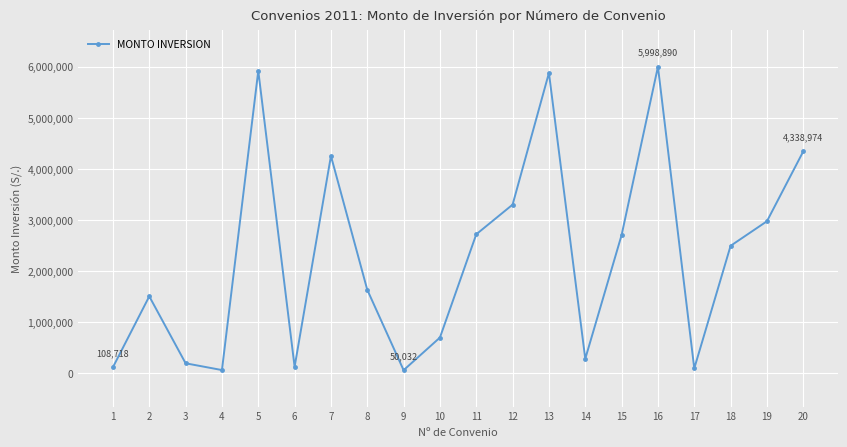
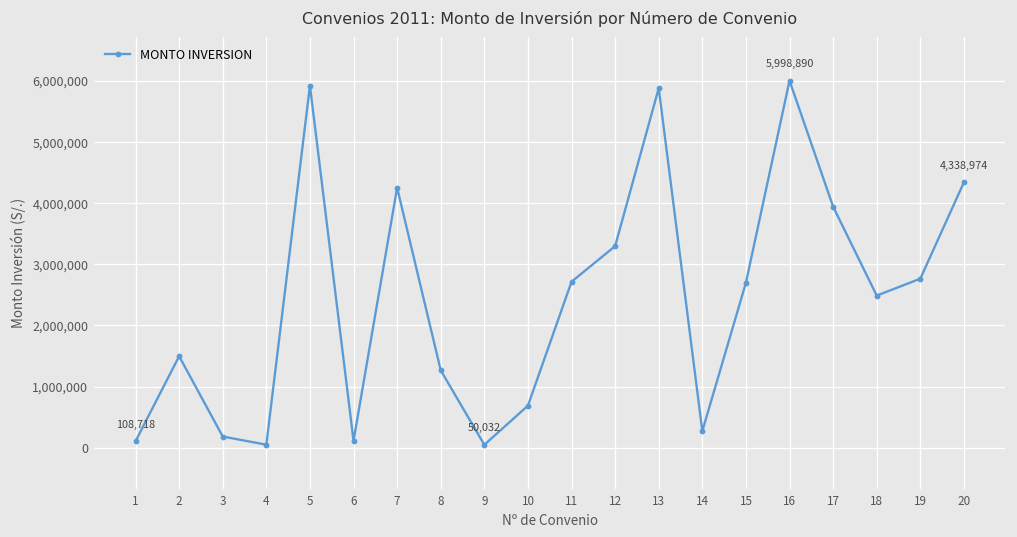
  {
    "2": "1,500,000",
    "3": "200,000",
    "4": "100,000",
    "5": "5,900,000",
    "6": "100,000",
    "7": "4,200,000",
-   "8": "1,600,000",
+   "8": "1,300,000",
    "10": "700,000",
    "11": "2,700,000",
    "12": "3,300,000",
    "13": "5,900,000",
    "14": "300,000",
    "15": "2,700,000",
-   "17": "100,000",
+   "17": "3,900,000",
    "18": "2,500,000",
-   "19": "3,000,000"
+   "19": "2,800,000"
  }
